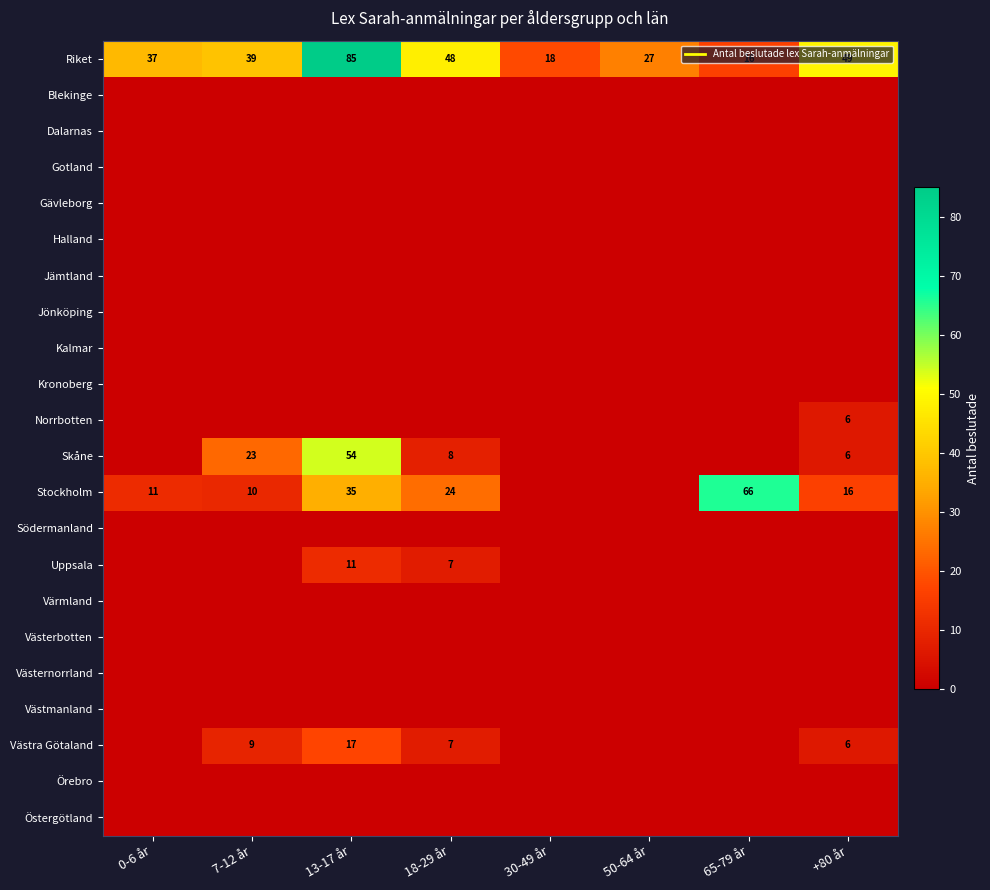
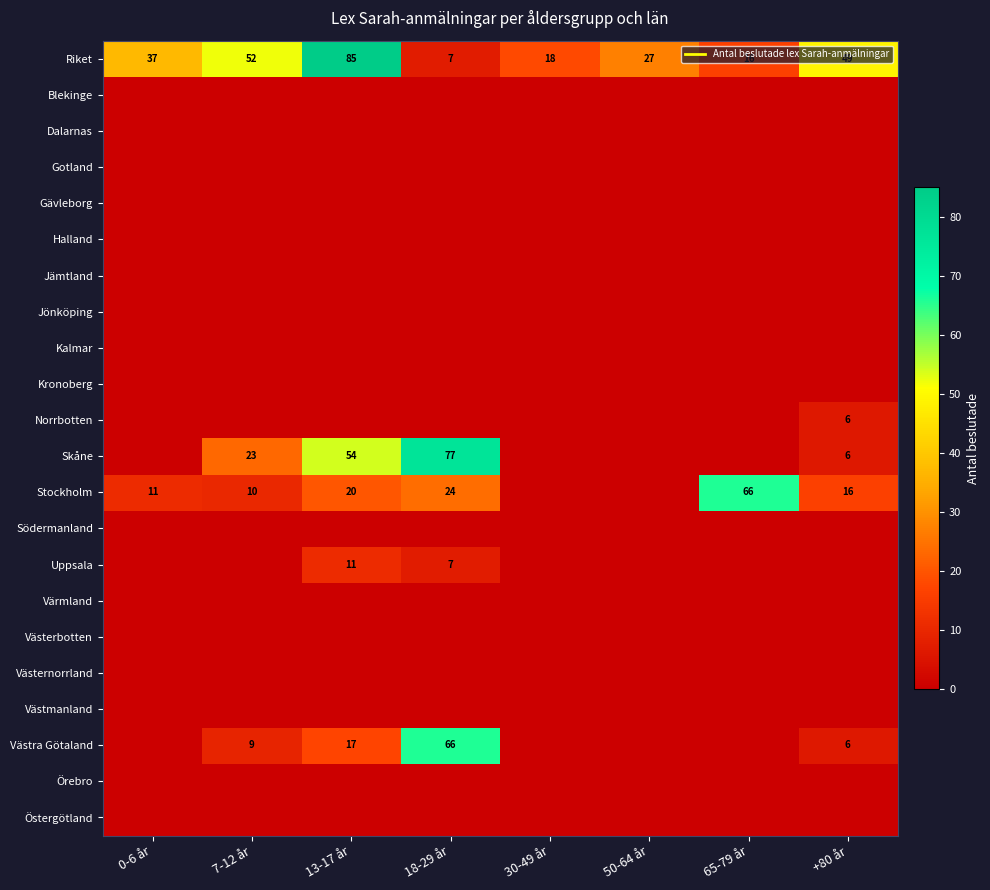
  {
    "Riket": {
      "0-6 år": 37,
-     "7-12 år": 39,
+     "7-12 år": 52,
      "13-17 år": 85,
-     "18-29 år": 48,
+     "18-29 år": 7,
      "30-49 år": 18,
      "50-64 år": 27
    },
    "Norrbotten": {
      "+80 år": 6
    },
    "Skåne": {
      "7-12 år": 23,
      "13-17 år": 54,
-     "18-29 år": 8,
+     "18-29 år": 77,
      "+80 år": 6
    },
    "Stockholm": {
      "0-6 år": 11,
      "7-12 år": 10,
-     "13-17 år": 35,
+     "13-17 år": 20,
      "18-29 år": 24,
      "65-79 år": 66,
      "+80 år": 16
    },
    "Uppsala": {
      "13-17 år": 11,
      "18-29 år": 7
    },
    "Västra Götaland": {
      "7-12 år": 9,
      "13-17 år": 17,
-     "18-29 år": 7,
+     "18-29 år": 66,
      "+80 år": 6
    }
  }
